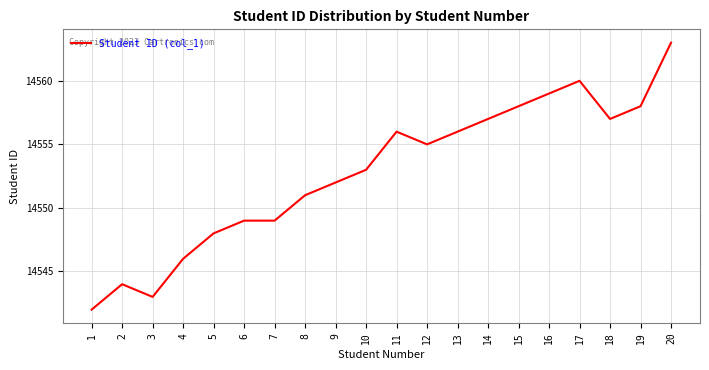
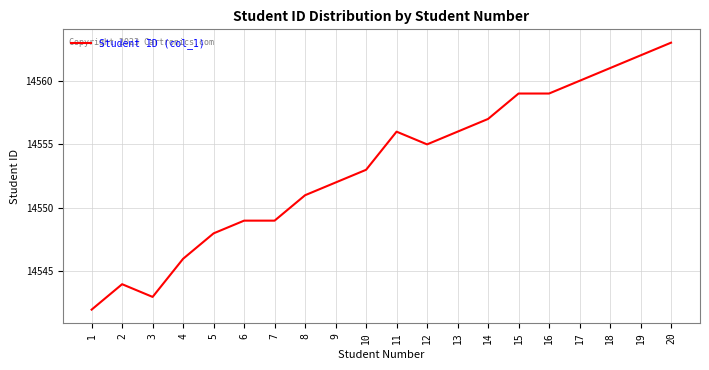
  {
    "1": 14542,
    "2": 14544,
    "3": 14543,
    "4": 14546,
    "5": 14548,
    "6": 14549,
    "7": 14549,
    "8": 14551,
    "9": 14552,
    "10": 14553,
    "11": 14556,
    "12": 14555,
    "13": 14556,
    "14": 14557,
-   "15": 14558,
+   "15": 14559,
    "16": 14559,
    "17": 14560,
-   "18": 14557,
-   "19": 14558,
+   "18": 14561,
+   "19": 14562,
    "20": 14563
  }
